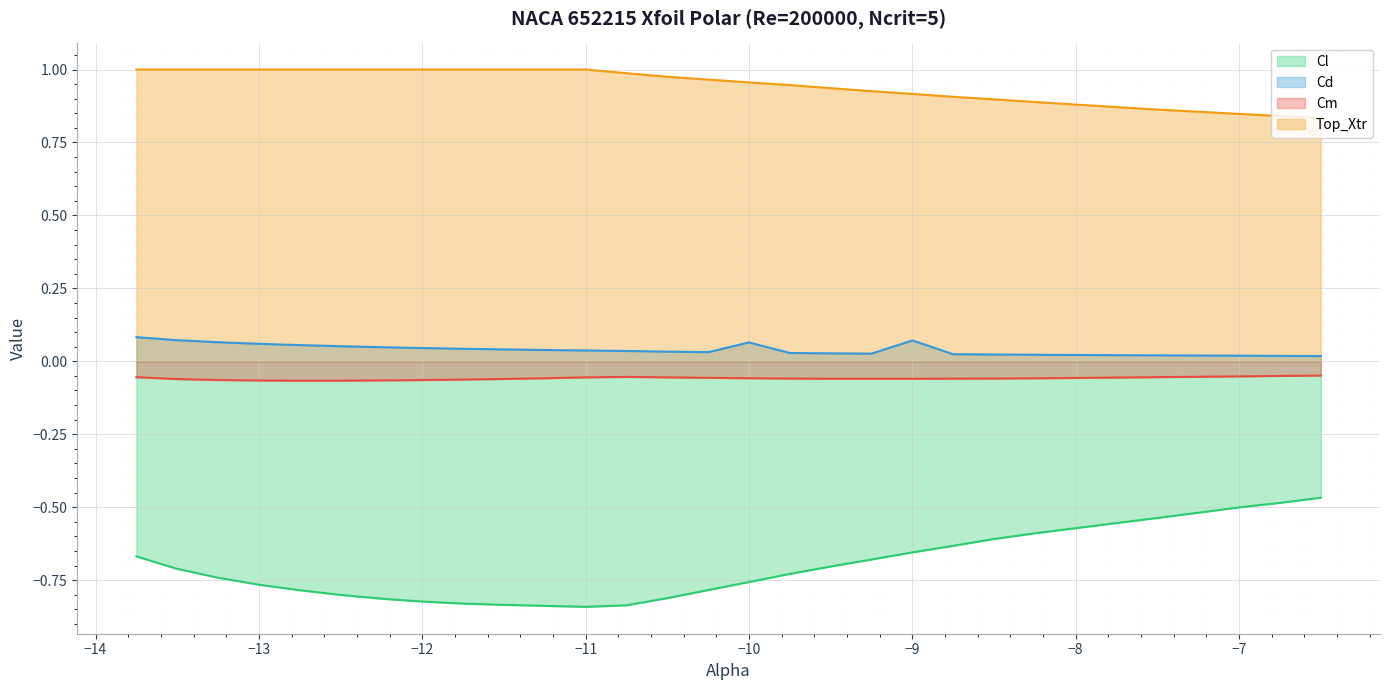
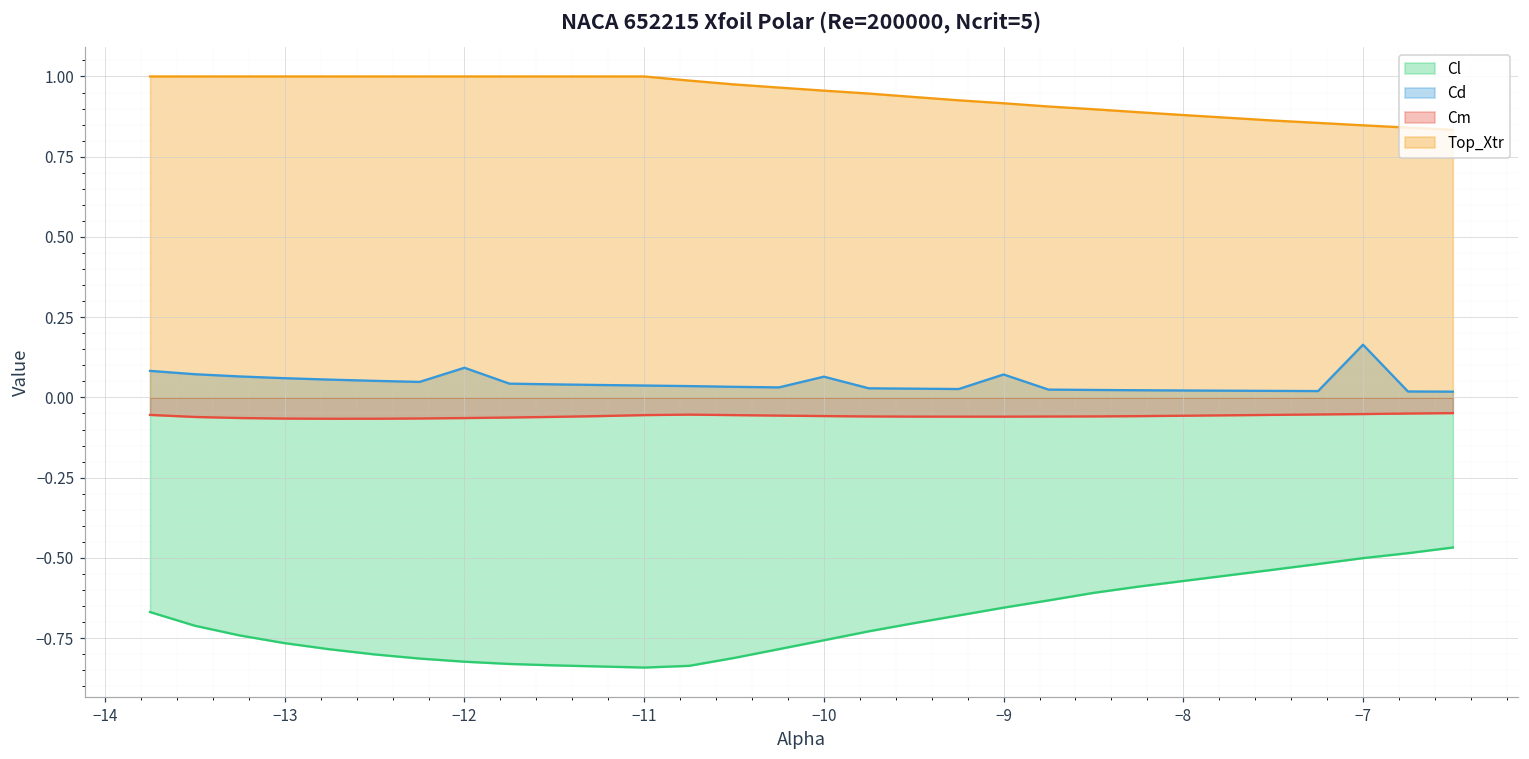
  {
    "Cd": {
      "−13": 0.06,
-     "−12": 0.05,
+     "−12": 0.09,
      "−11": 0.04,
      "−10": 0.06,
      "−9": 0.07,
      "−8": 0.02,
-     "−7": 0.02
+     "−7": 0.16
    }
  }
